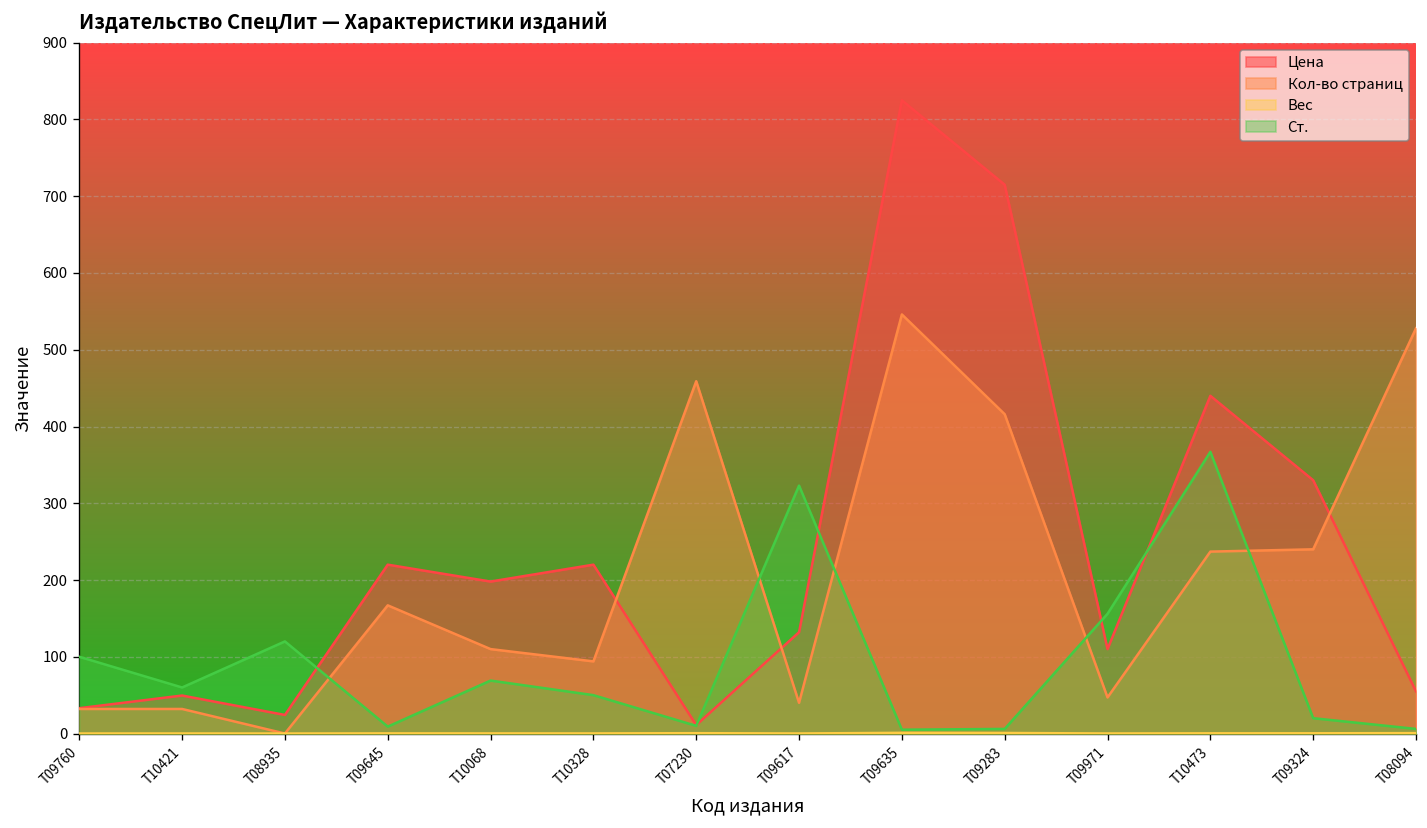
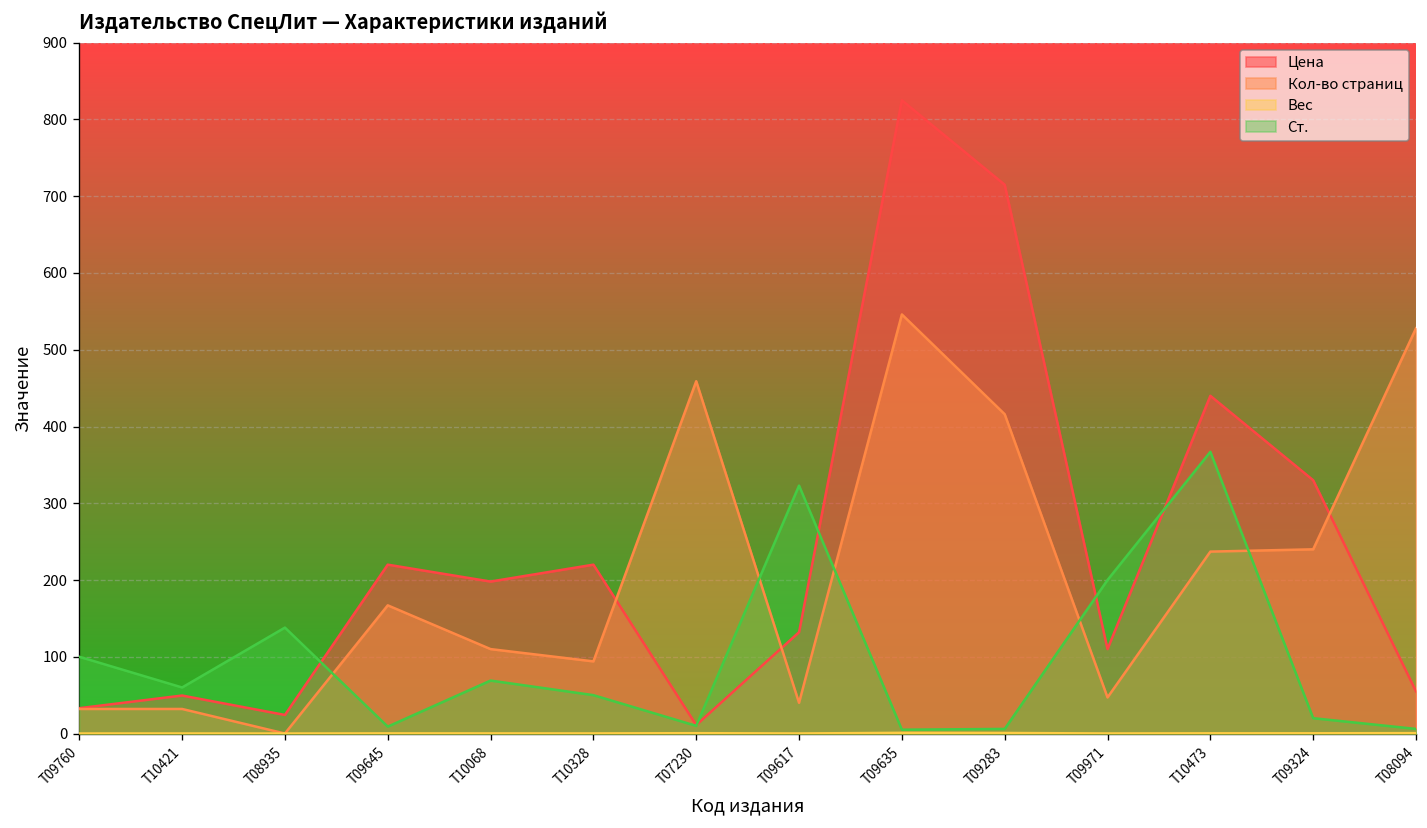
  {
    "Ст.": {
      "Т09760": 100,
      "Т10421": 60,
-     "Т08935": 120,
+     "Т08935": 140,
      "Т09645": 10,
      "Т10068": 70,
      "Т10328": 50,
      "Т09617": 320,
      "Т09635": 10,
      "Т09283": 10,
-     "Т09971": 160,
+     "Т09971": 200,
      "Т10473": 370,
      "Т09324": 20,
      "Т08094": 10
    }
  }
